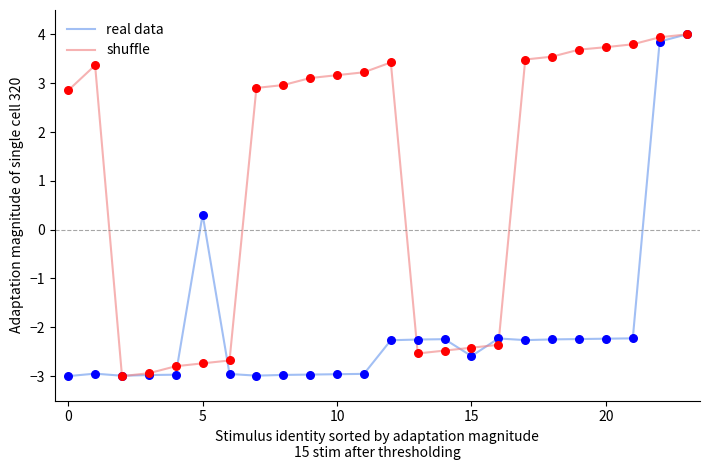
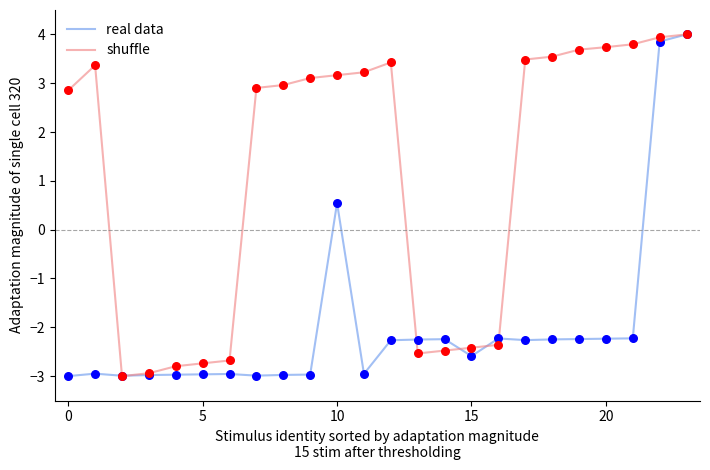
  {
    "real data": {
      "0": -3.0,
-     "5": 0.3,
-     "10": -3.0,
+     "5": -3.0,
+     "10": 0.5,
      "15": -2.6,
      "20": -2.2
    },
    "shuffle": {
      "0": 2.9,
      "5": -2.7,
      "10": 3.2,
      "15": -2.4,
      "20": 3.7
    }
  }
